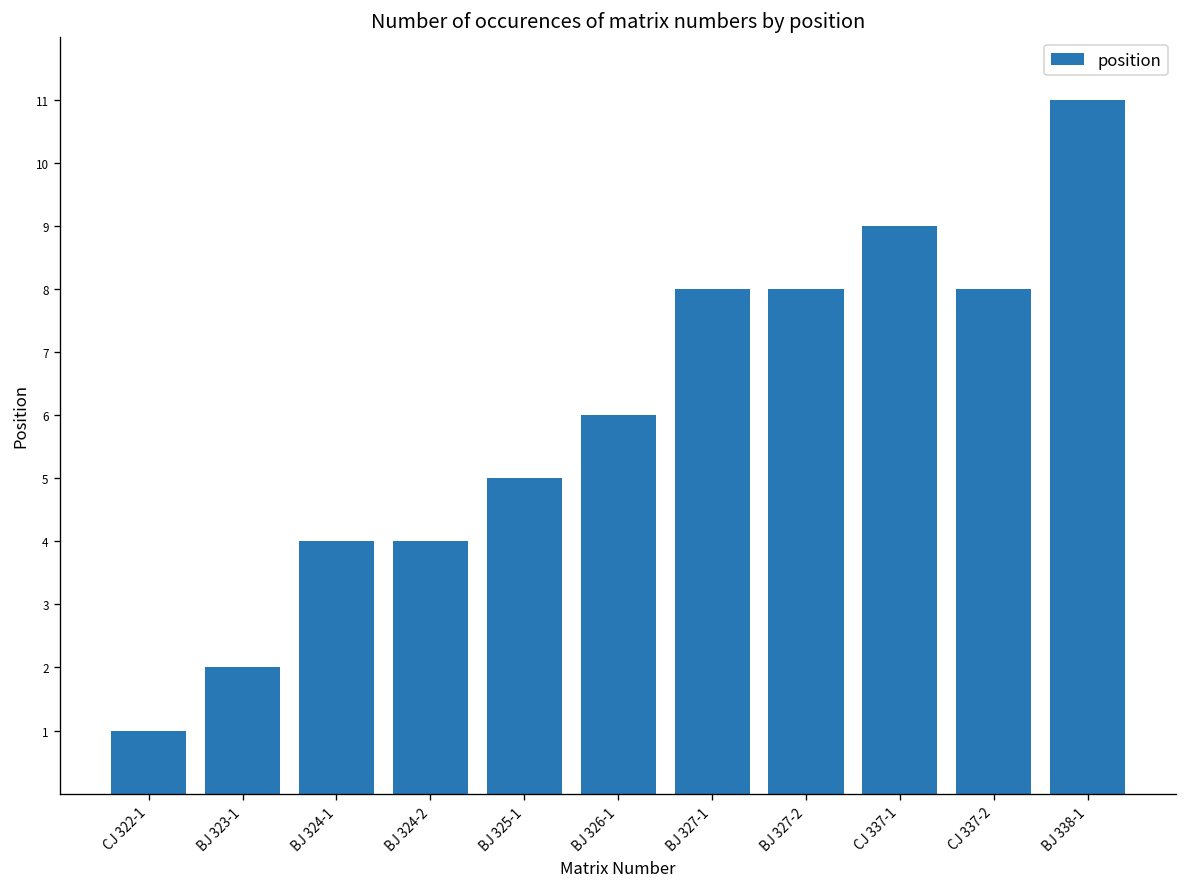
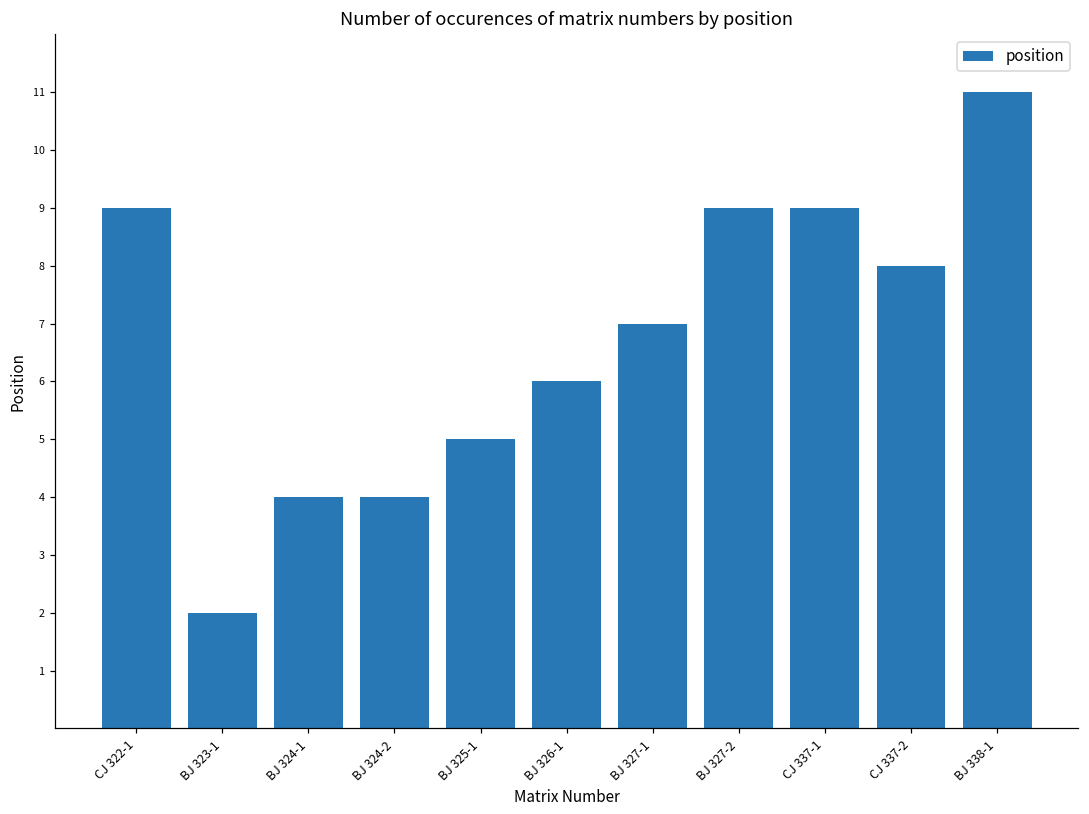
  {
-   "CJ 322-1": 1,
+   "CJ 322-1": 9,
    "BJ 323-1": 2,
    "BJ 324-1": 4,
    "BJ 324-2": 4,
    "BJ 325-1": 5,
    "BJ 326-1": 6,
-   "BJ 327-1": 8,
-   "BJ 327-2": 8,
+   "BJ 327-1": 7,
+   "BJ 327-2": 9,
    "CJ 337-1": 9,
    "CJ 337-2": 8,
    "BJ 338-1": 11
  }
